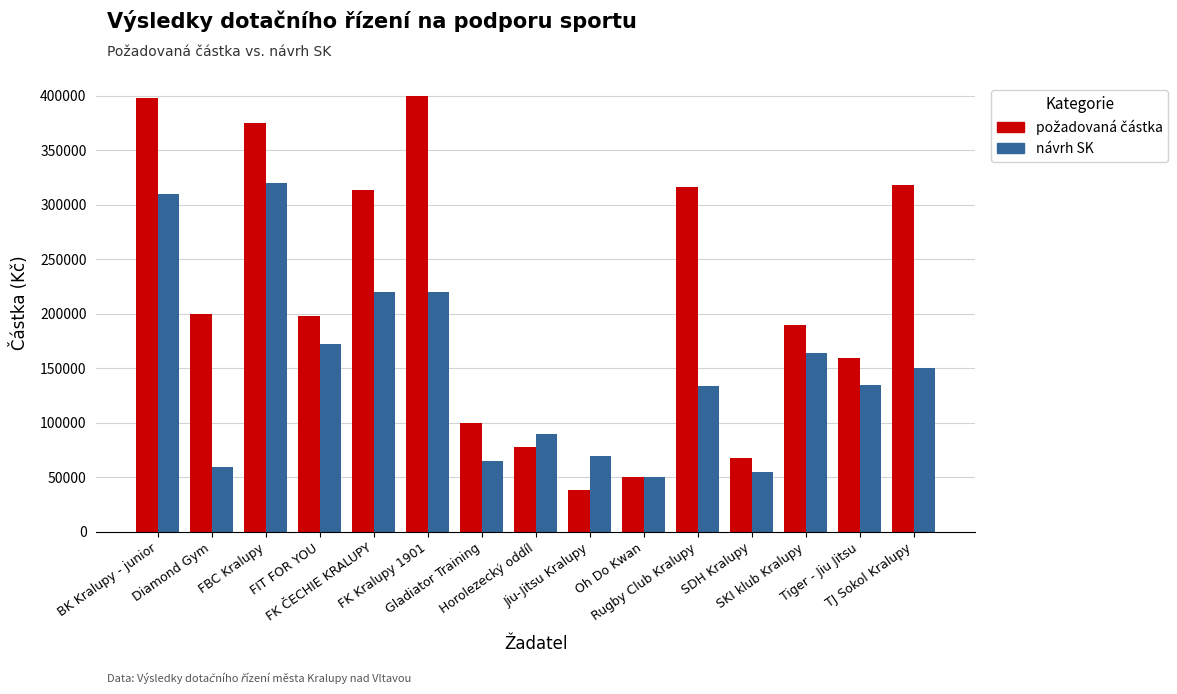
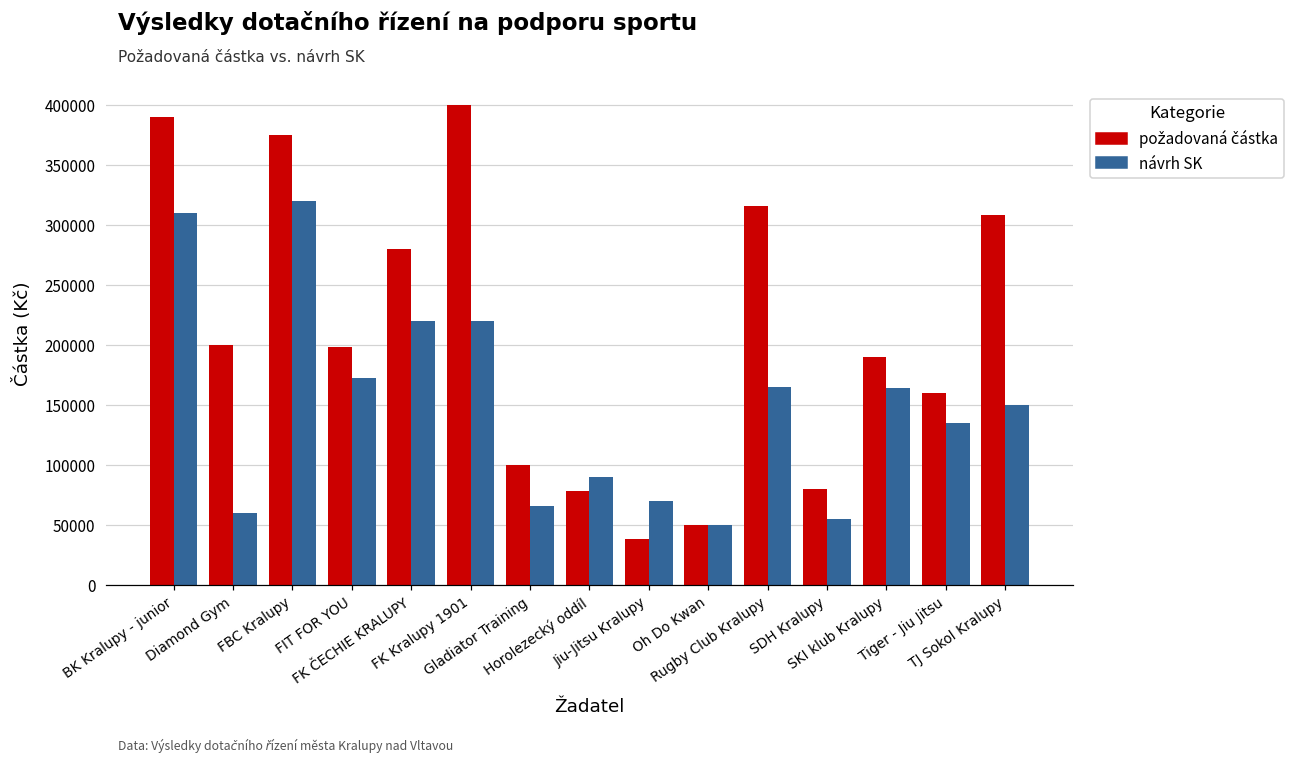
  {
    "požadovaná částka": {
-     "BK Kralupy - junior": 398000,
+     "BK Kralupy - junior": 390000,
      "Diamond Gym": 200000,
      "FBC Kralupy": 375000,
      "FIT FOR YOU": 198000,
-     "FK ČECHIE KRALUPY": 313000,
+     "FK ČECHIE KRALUPY": 280000,
      "FK Kralupy 1901": 400000,
      "Gladiator Training": 100000,
      "Horolezecký oddíl": 78000,
      "Jiu-Jitsu Kralupy": 38000,
      "Oh Do Kwan": 50000,
      "Rugby Club Kralupy": 316000,
-     "SDH Kralupy": 67000,
+     "SDH Kralupy": 80000,
      "SKI klub Kralupy": 190000,
      "Tiger - Jiu Jitsu": 160000,
-     "TJ Sokol Kralupy": 318000
+     "TJ Sokol Kralupy": 308000
    },
    "návrh SK": {
      "BK Kralupy - junior": 310000,
      "Diamond Gym": 60000,
      "FBC Kralupy": 320000,
      "FIT FOR YOU": 173000,
      "FK ČECHIE KRALUPY": 220000,
      "FK Kralupy 1901": 220000,
      "Gladiator Training": 65000,
      "Horolezecký oddíl": 90000,
      "Jiu-Jitsu Kralupy": 70000,
      "Oh Do Kwan": 50000,
-     "Rugby Club Kralupy": 134000,
+     "Rugby Club Kralupy": 165000,
      "SDH Kralupy": 55000,
      "SKI klub Kralupy": 164000,
      "Tiger - Jiu Jitsu": 135000,
      "TJ Sokol Kralupy": 150000
    }
  }
